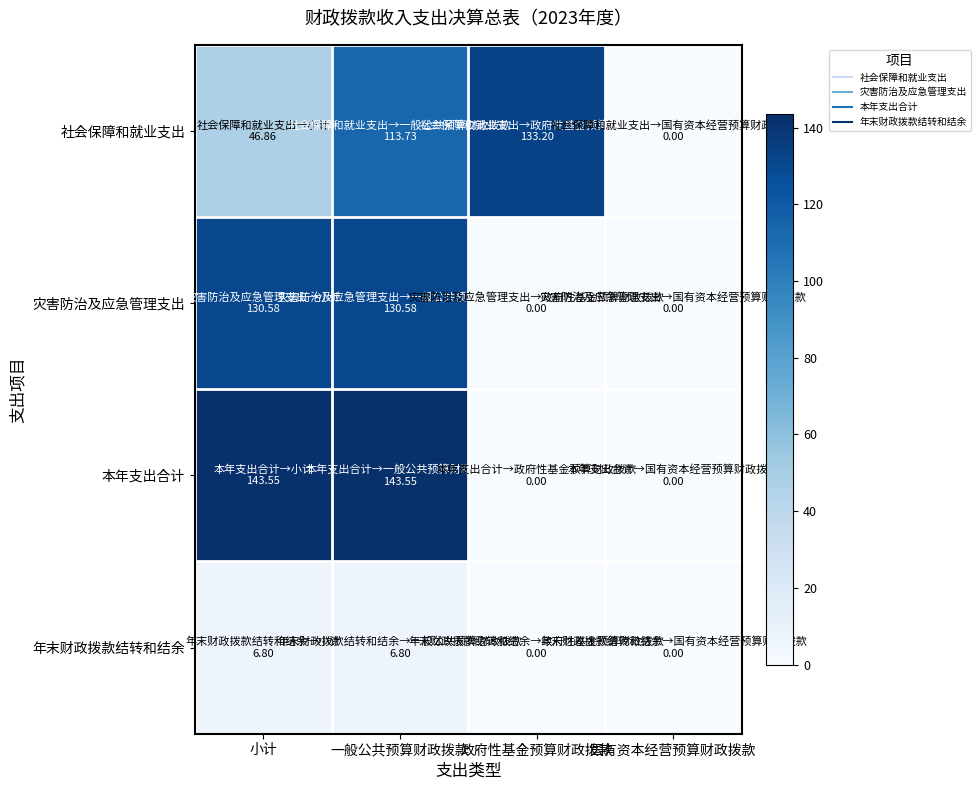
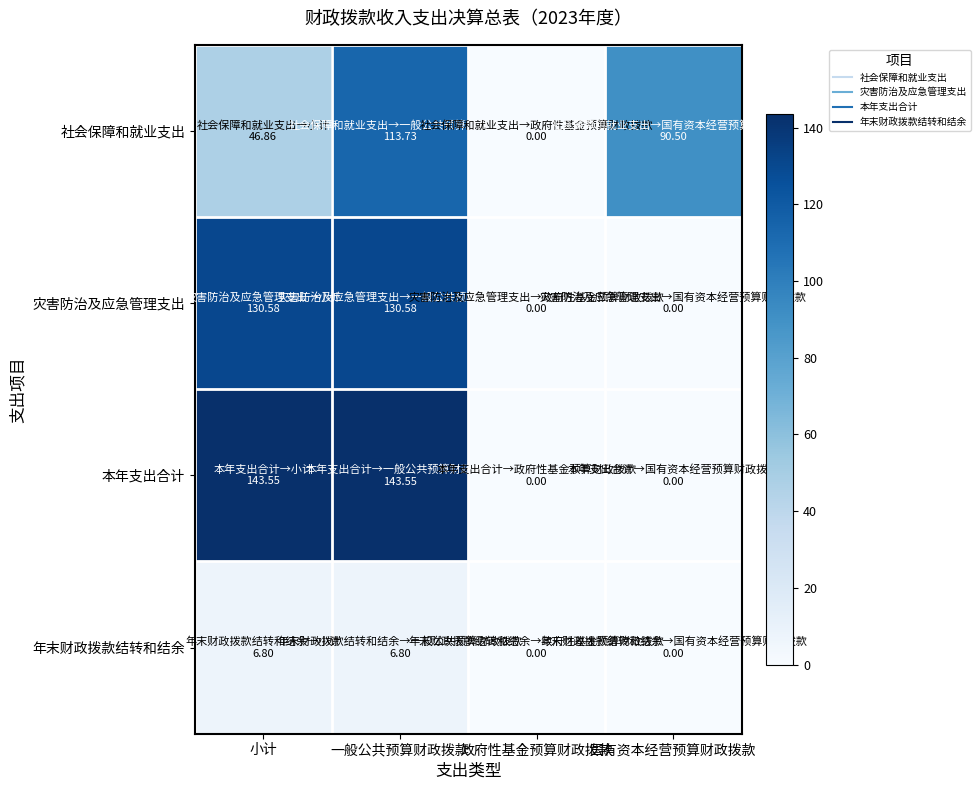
  {
    "社会保障和就业支出": {
-     "政府性基金预算财政拨款": 133.20,
-     "国有资本经营预算财政拨款": 0.00
+     "政府性基金预算财政拨款": 0.00,
+     "国有资本经营预算财政拨款": 90.50
    },
    "本年支出合计": {
      "小计": 143.55
    }
  }
